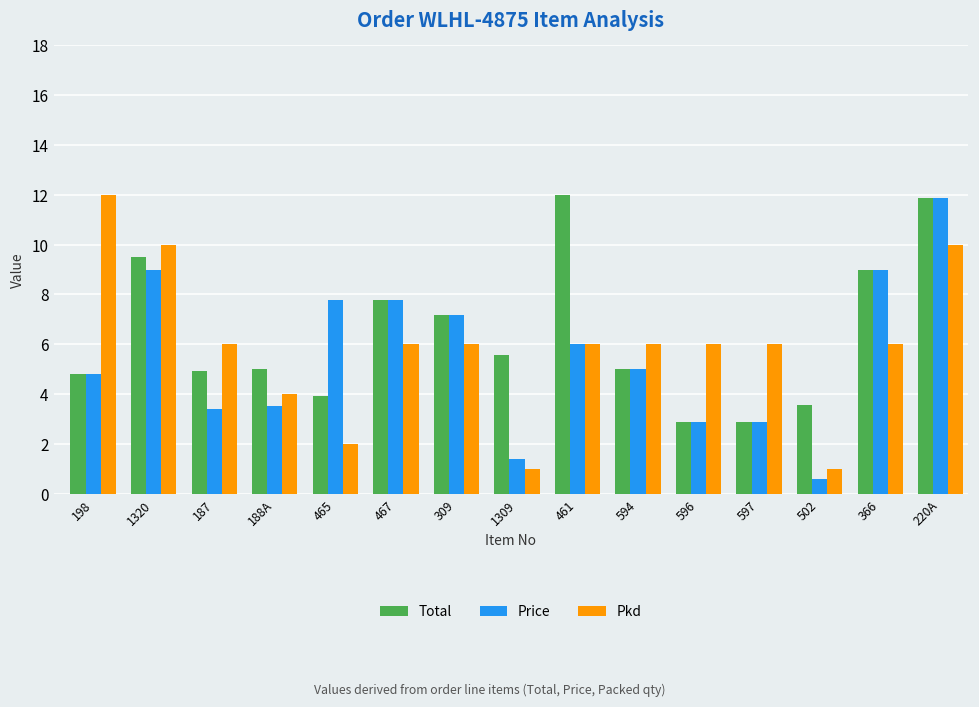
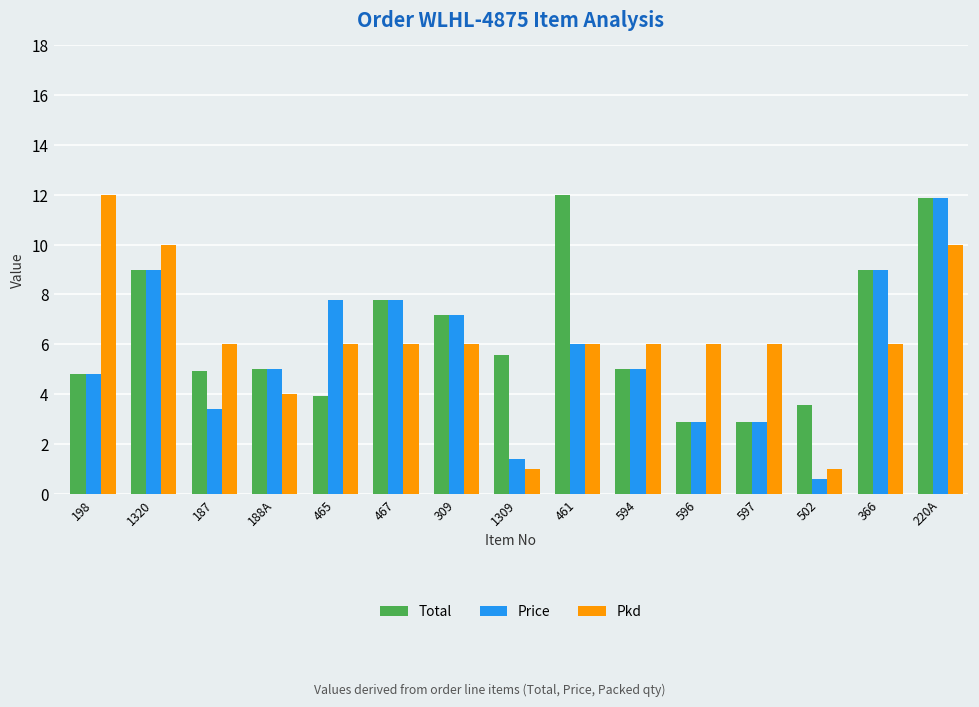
  {
    "Total": {
      "198": 4.8,
-     "1320": 9.5,
+     "1320": 9.0,
      "187": 4.9,
      "188A": 5.0,
      "465": 3.9,
      "467": 7.8,
      "309": 7.2,
      "1309": 5.6,
      "461": 12.0,
      "594": 5.0,
      "596": 2.9,
      "597": 2.9,
      "502": 3.5,
      "366": 9.0,
      "220A": 11.9
    },
    "Price": {
      "198": 4.8,
      "1320": 9.0,
      "187": 3.4,
-     "188A": 3.5,
+     "188A": 5.0,
      "465": 7.8,
      "467": 7.8,
      "309": 7.2,
      "1309": 1.4,
      "461": 6.0,
      "594": 5.0,
      "596": 2.9,
      "597": 2.9,
      "502": 0.6,
      "366": 9.0,
      "220A": 11.9
    },
    "Pkd": {
      "198": 12,
      "1320": 10,
      "187": 6,
      "188A": 4,
-     "465": 2,
+     "465": 6,
      "467": 6,
      "309": 6,
      "1309": 1,
      "461": 6,
      "594": 6,
      "596": 6,
      "597": 6,
      "502": 1,
      "366": 6,
      "220A": 10
    }
  }
